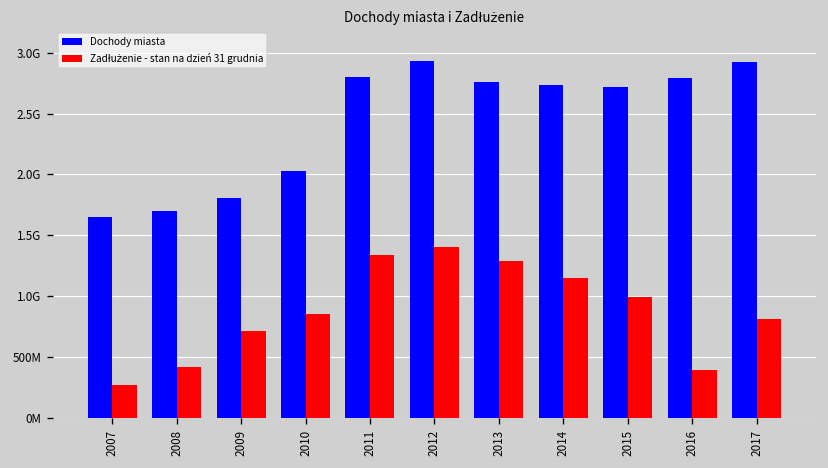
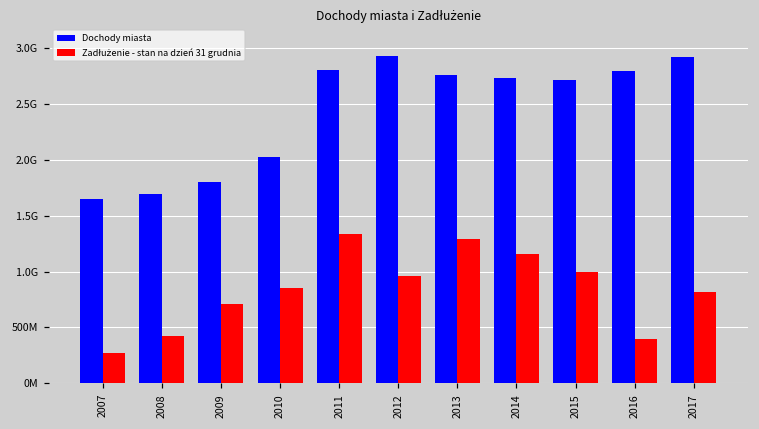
  {
    "Dochody miasta": {
      "2007": 1650000000,
      "2008": 1700000000,
      "2009": 1810000000,
      "2010": 2030000000,
      "2011": 2800000000,
      "2012": 2930000000,
      "2013": 2760000000,
      "2014": 2730000000,
      "2015": 2720000000,
      "2016": 2790000000,
      "2017": 2920000000
    },
    "Zadłużenie - stan na dzień 31 grudnia": {
      "2007": 270000000,
      "2008": 420000000,
      "2009": 710000000,
      "2010": 850000000,
      "2011": 1340000000,
-     "2012": 1400000000,
+     "2012": 960000000,
      "2013": 1290000000,
      "2014": 1150000000,
      "2015": 990000000,
      "2016": 390000000,
      "2017": 820000000
    }
  }
